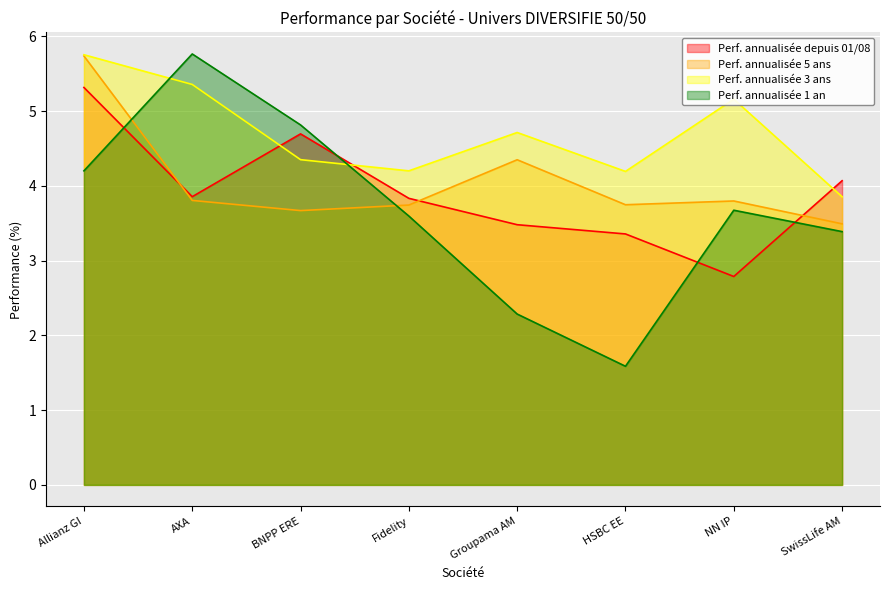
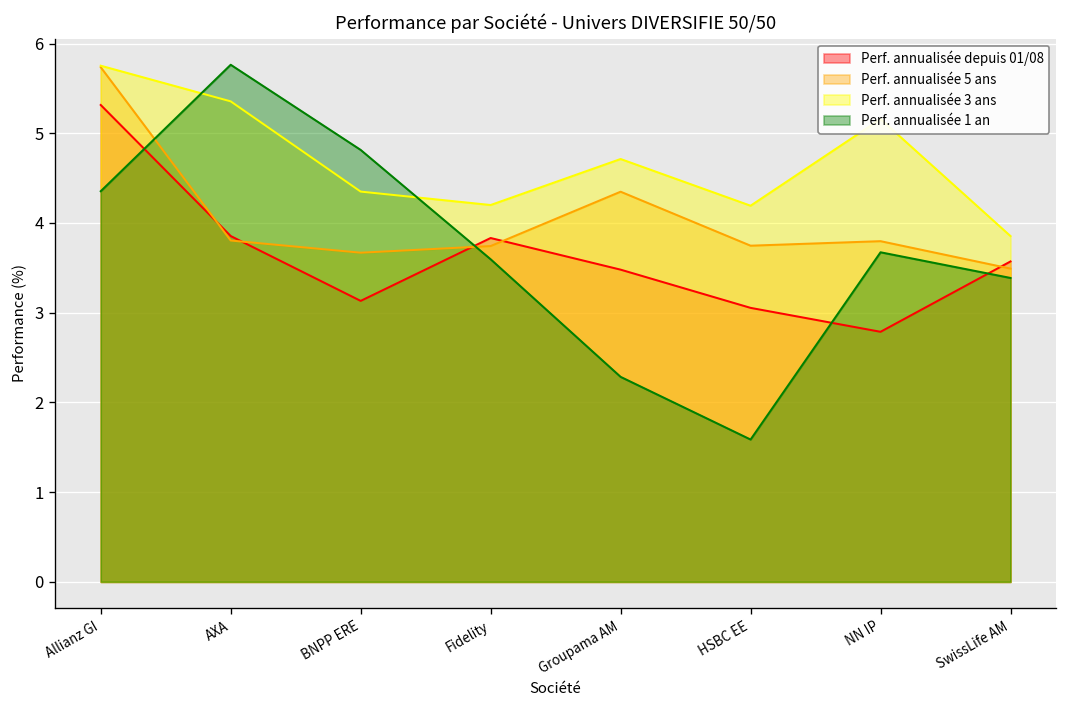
  {
    "Perf. annualisée depuis 01/08": {
      "Allianz GI": 5.3,
      "AXA": 3.9,
-     "BNPP ERE": 4.7,
+     "BNPP ERE": 3.1,
      "Fidelity": 3.8,
      "Groupama AM": 3.5,
-     "HSBC EE": 3.4,
+     "HSBC EE": 3.1,
      "NN IP": 2.8,
-     "SwissLife AM": 4.1
+     "SwissLife AM": 3.6
    },
    "Perf. annualisée 1 an": {
-     "Allianz GI": 4.2,
+     "Allianz GI": 4.4,
      "AXA": 5.8,
      "BNPP ERE": 4.8,
      "Fidelity": 3.6,
      "Groupama AM": 2.3,
      "HSBC EE": 1.6,
      "NN IP": 3.7,
      "SwissLife AM": 3.4
    }
  }
